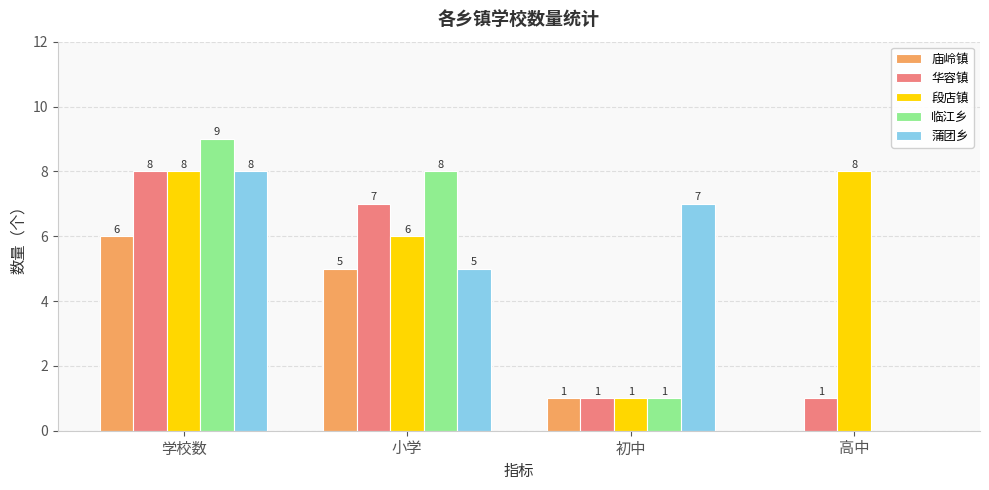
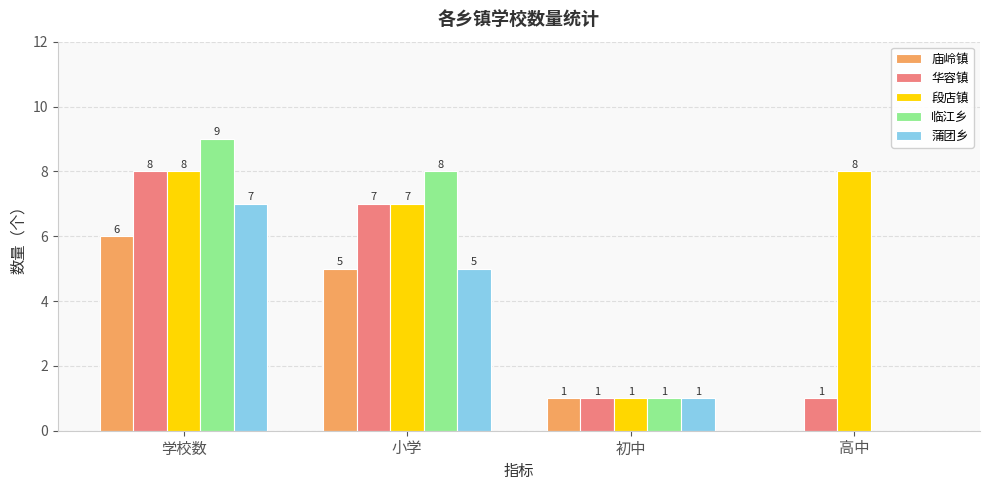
  {
    "段店镇": {
      "学校数": 8,
-     "小学": 6,
+     "小学": 7,
      "初中": 1,
      "高中": 8
    },
    "临江乡": {
      "学校数": 9,
      "小学": 8,
      "初中": 1
    },
    "蒲团乡": {
-     "学校数": 8,
+     "学校数": 7,
      "小学": 5,
-     "初中": 7
+     "初中": 1
    }
  }
